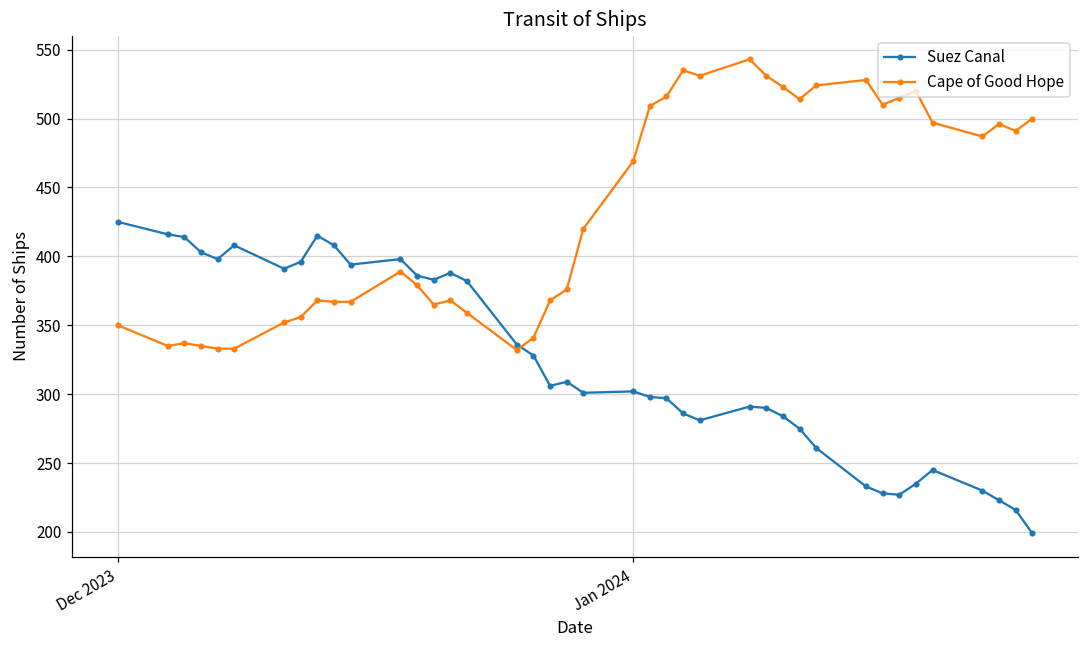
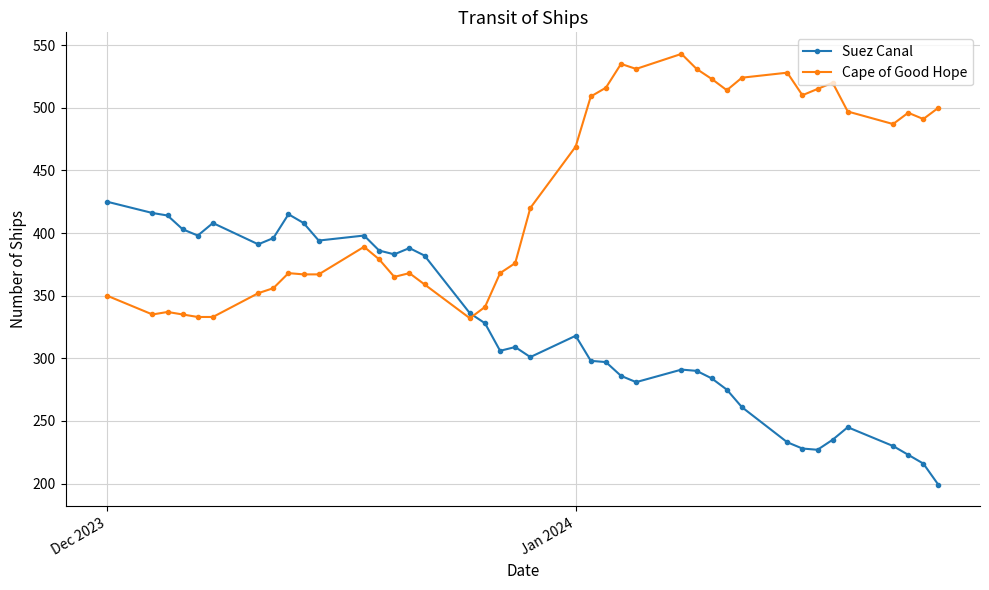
  {
    "Suez Canal": {
      "Dec 2023": 425,
-     "Jan 2024": 302
+     "Jan 2024": 318
    },
    "Cape of Good Hope": {
      "Dec 2023": 350,
      "Jan 2024": 469
    }
  }
